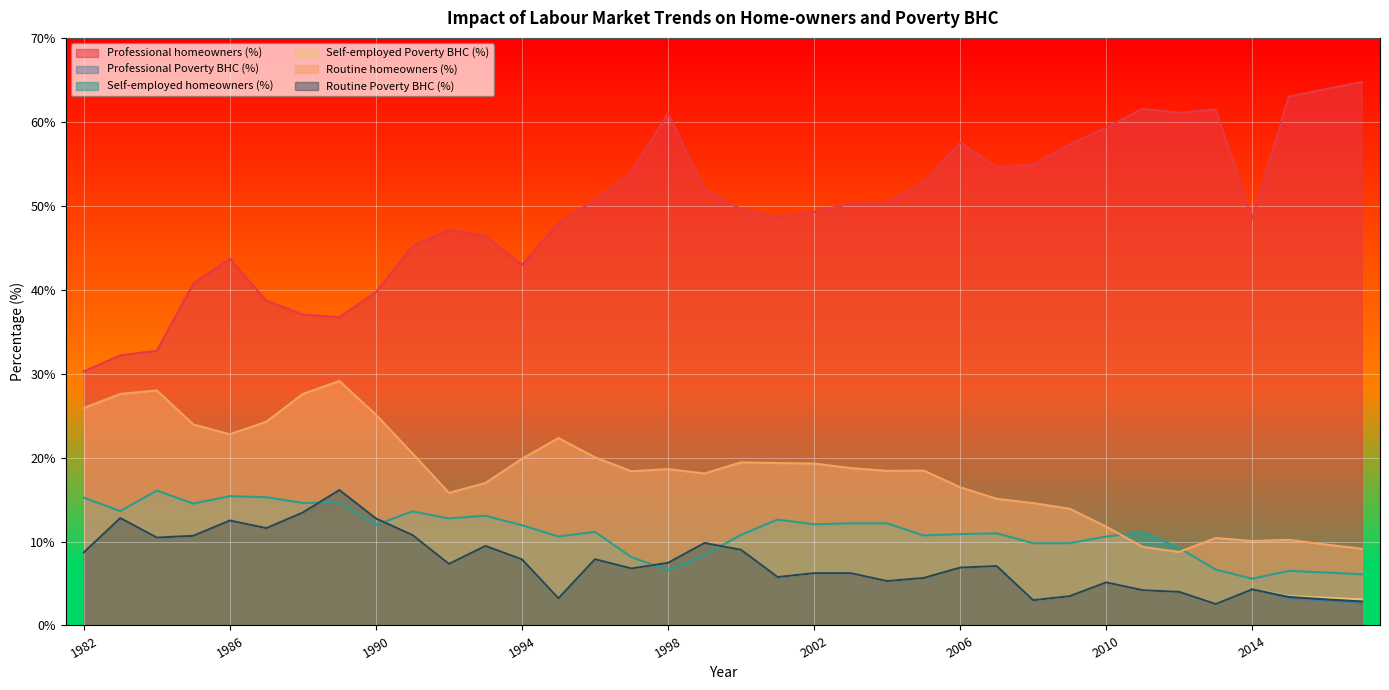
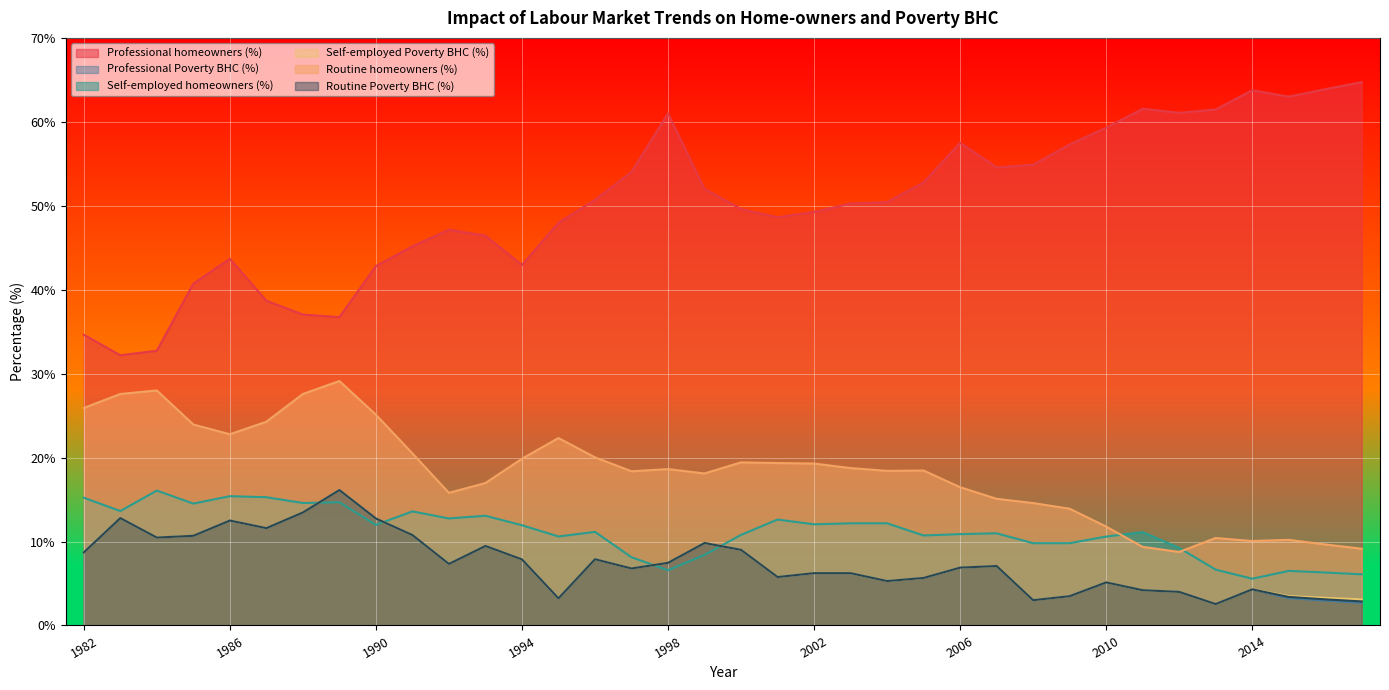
  {
    "Professional homeowners (%)": {
-     "1982": "30%",
+     "1982": "35%",
      "1986": "44%",
-     "1990": "40%",
+     "1990": "43%",
      "1994": "43%",
      "1998": "61%",
      "2002": "49%",
      "2006": "58%",
      "2010": "59%",
-     "2014": "48%"
+     "2014": "64%"
    }
  }
